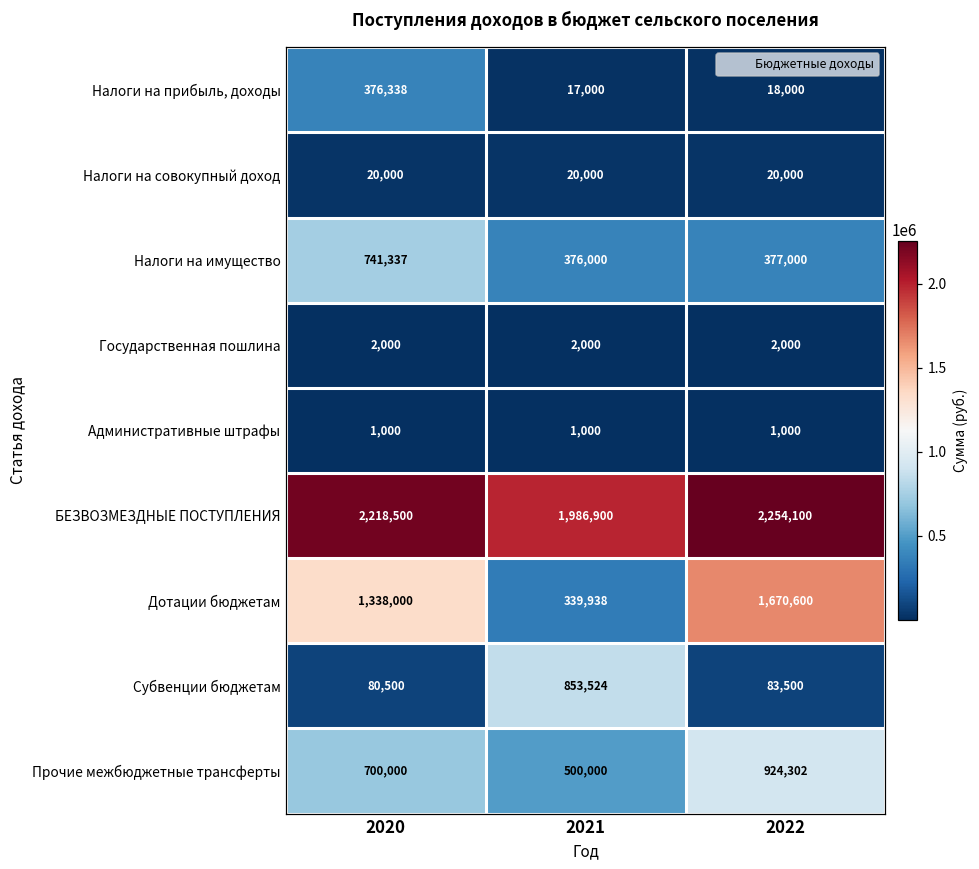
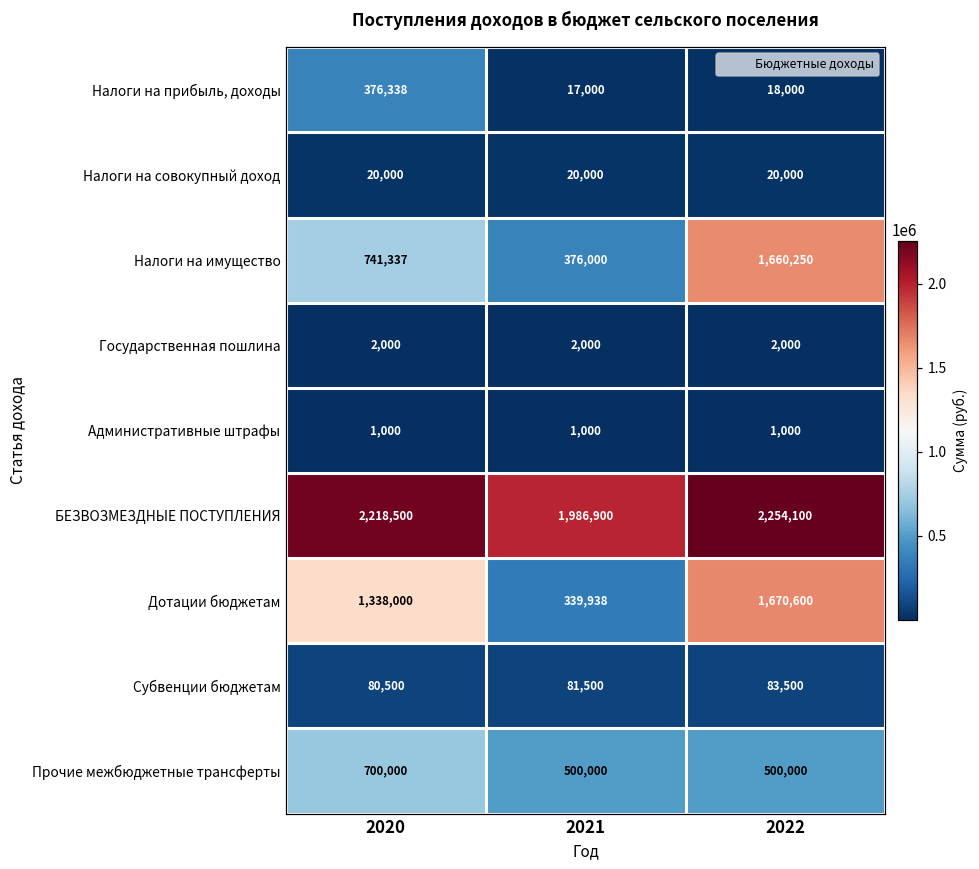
  {
    "Налоги на прибыль, доходы": {
      "2020": "376,338",
      "2021": "17,000",
      "2022": "18,000"
    },
    "Налоги на совокупный доход": {
      "2020": "20,000",
      "2021": "20,000",
      "2022": "20,000"
    },
    "Налоги на имущество": {
      "2020": "741,337",
      "2021": "376,000",
-     "2022": "377,000"
+     "2022": "1,660,250"
    },
    "Государственная пошлина": {
      "2020": "2,000",
      "2021": "2,000",
      "2022": "2,000"
    },
    "Административные штрафы": {
      "2020": "1,000",
      "2021": "1,000",
      "2022": "1,000"
    },
    "БЕЗВОЗМЕЗДНЫЕ ПОСТУПЛЕНИЯ": {
      "2020": "2,218,500",
      "2021": "1,986,900",
      "2022": "2,254,100"
    },
    "Дотации бюджетам": {
      "2020": "1,338,000",
      "2021": "339,938",
      "2022": "1,670,600"
    },
    "Субвенции бюджетам": {
      "2020": "80,500",
-     "2021": "853,524",
+     "2021": "81,500",
      "2022": "83,500"
    },
    "Прочие межбюджетные трансферты": {
      "2020": "700,000",
      "2021": "500,000",
-     "2022": "924,302"
+     "2022": "500,000"
    }
  }
